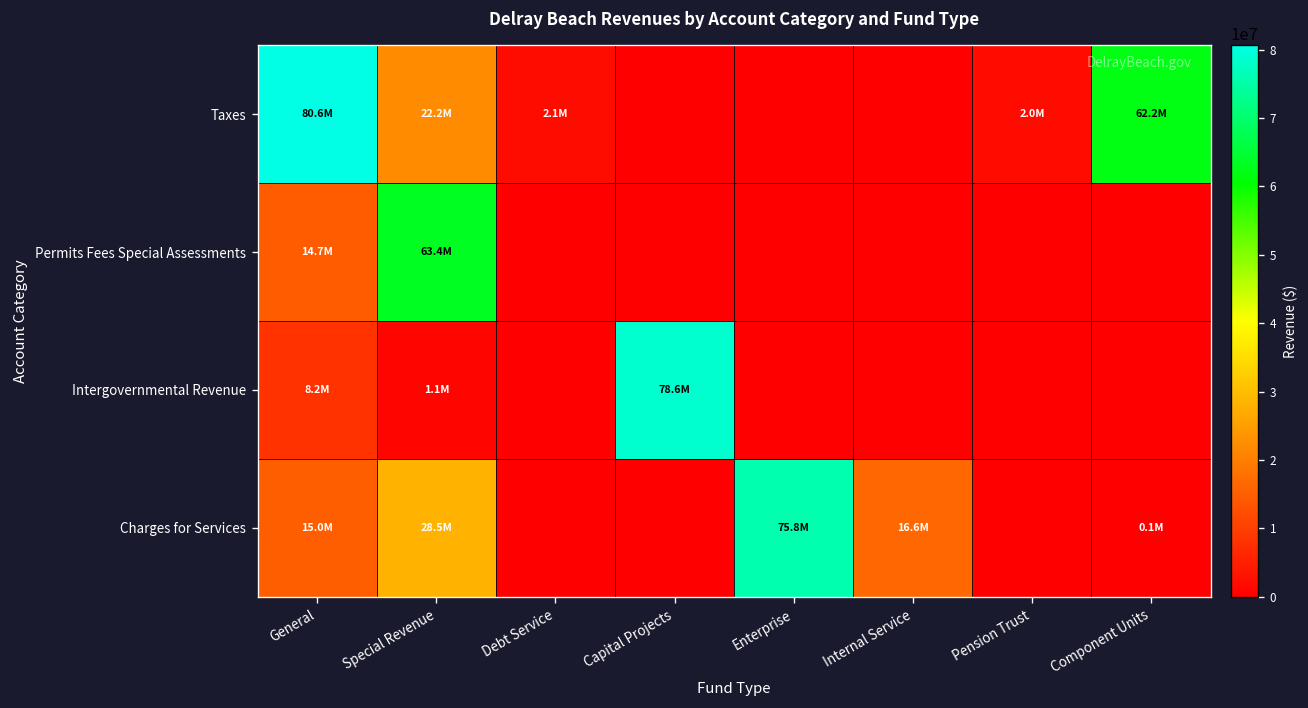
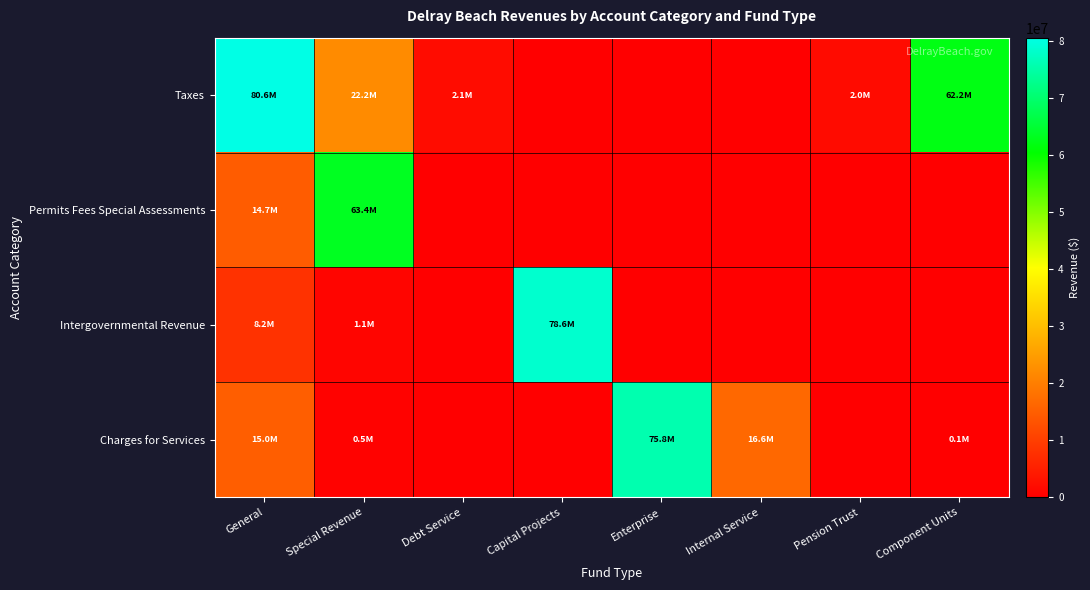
  {
    "Taxes": {
      "General": "80.6M",
      "Special Revenue": "22.2M",
      "Debt Service": "2.1M",
      "Pension Trust": "2.0M"
    },
    "Permits Fees Special Assessments": {
      "General": "14.7M",
      "Special Revenue": "63.4M"
    },
    "Intergovernmental Revenue": {
      "General": "8.2M",
      "Special Revenue": "1.1M",
      "Capital Projects": "78.6M"
    },
    "Charges for Services": {
      "General": "15.0M",
-     "Special Revenue": "28.5M",
+     "Special Revenue": "0.5M",
      "Enterprise": "75.8M",
      "Internal Service": "16.6M",
      "Component Units": "0.1M"
    }
  }
